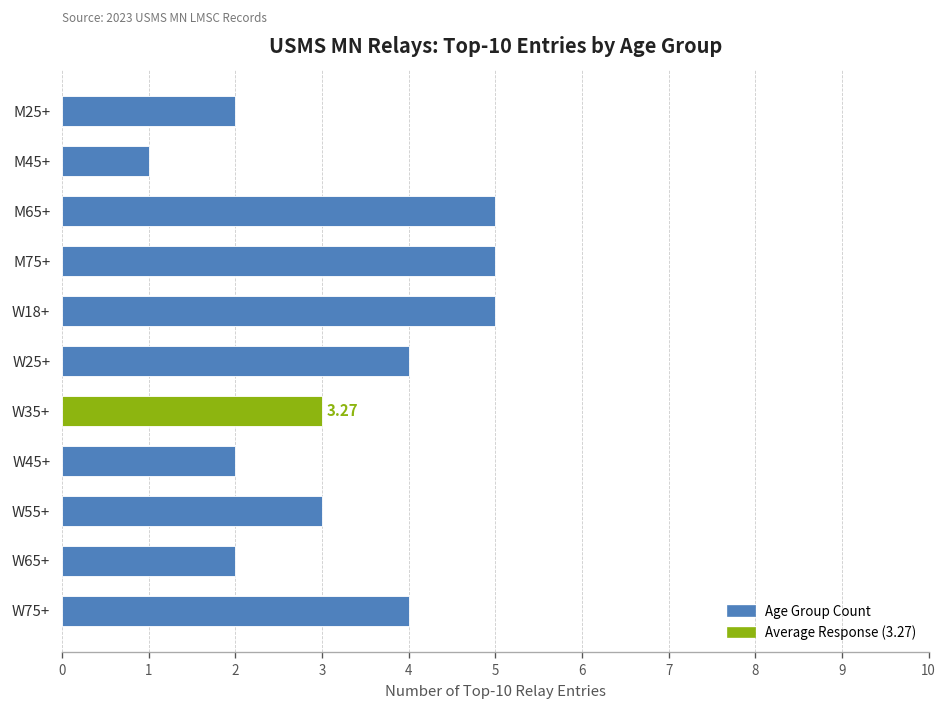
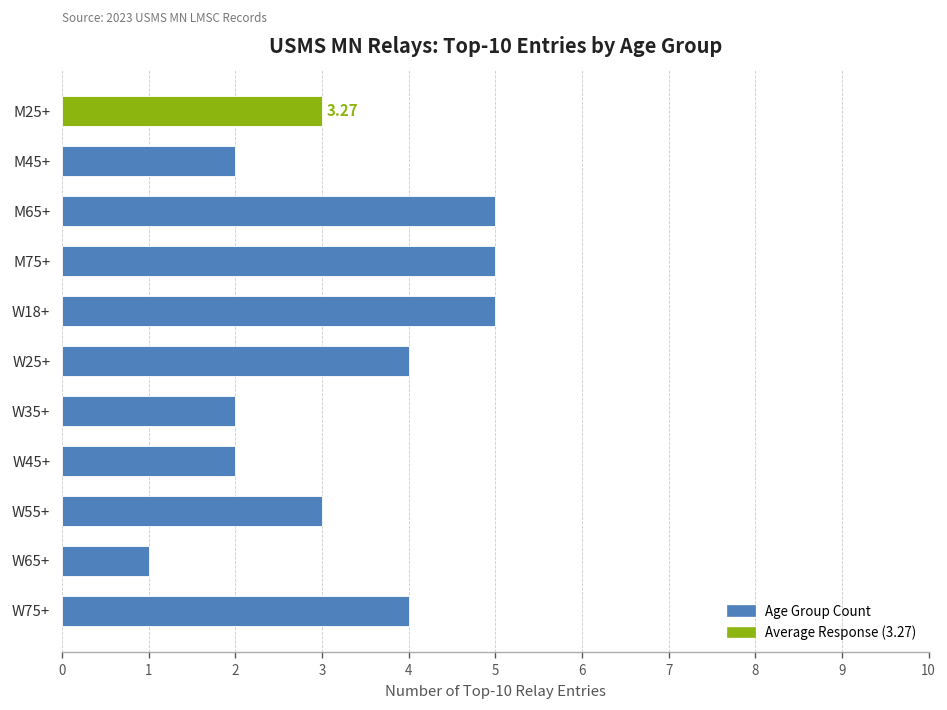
  {
-   "M25+": 2,
-   "M45+": 1,
+   "M25+": 3,
+   "M45+": 2,
    "M65+": 5,
    "M75+": 5,
    "W18+": 5,
    "W25+": 4,
-   "W35+": 3,
+   "W35+": 2,
    "W45+": 2,
    "W55+": 3,
-   "W65+": 2,
+   "W65+": 1,
    "W75+": 4
  }
